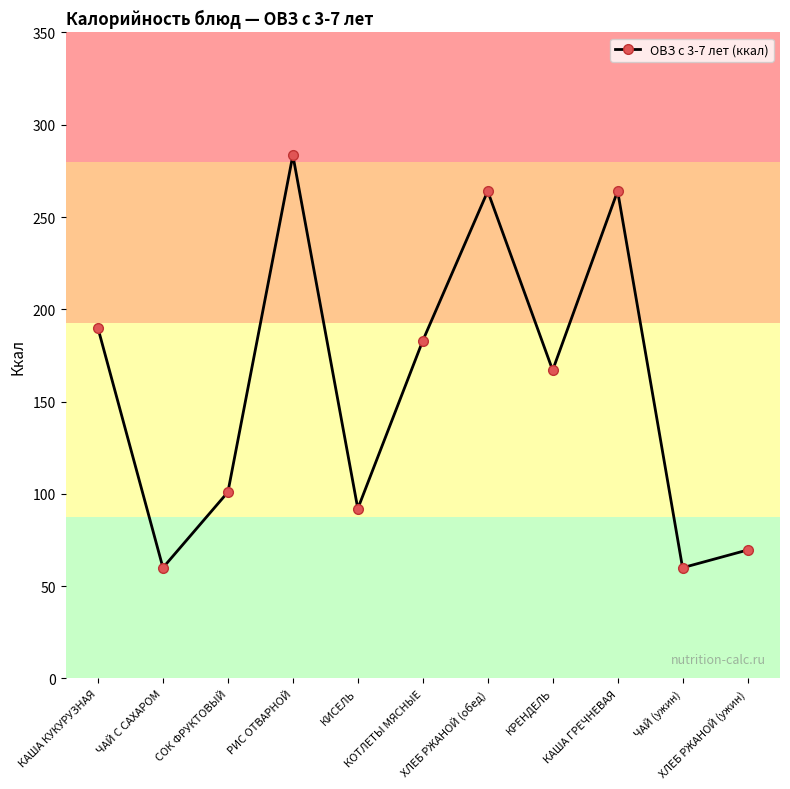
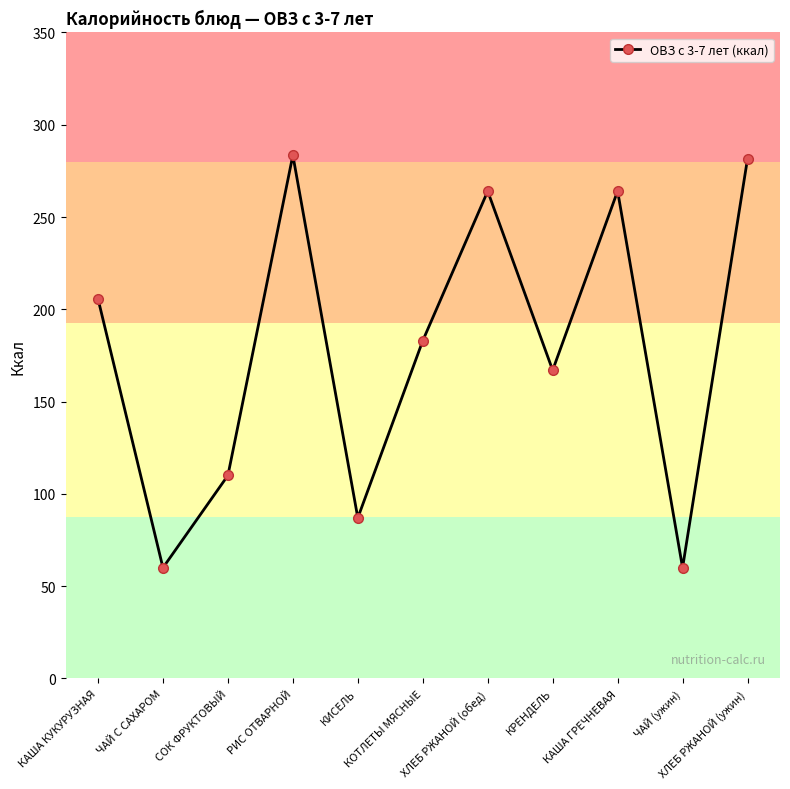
  {
-   "КАША КУКУРУЗНАЯ": 190,
+   "КАША КУКУРУЗНАЯ": 206,
    "ЧАЙ С САХАРОМ": 60,
-   "СОК ФРУКТОВЫЙ": 101,
+   "СОК ФРУКТОВЫЙ": 110,
    "РИС ОТВАРНОЙ": 284,
-   "КИСЕЛЬ": 92,
+   "КИСЕЛЬ": 87,
    "КОТЛЕТЫ МЯСНЫЕ": 183,
    "ХЛЕБ РЖАНОЙ (обед)": 264,
    "КРЕНДЕЛЬ": 167,
    "КАША ГРЕЧНЕВАЯ": 264,
    "ЧАЙ (ужин)": 60,
-   "ХЛЕБ РЖАНОЙ (ужин)": 70
+   "ХЛЕБ РЖАНОЙ (ужин)": 282
  }
